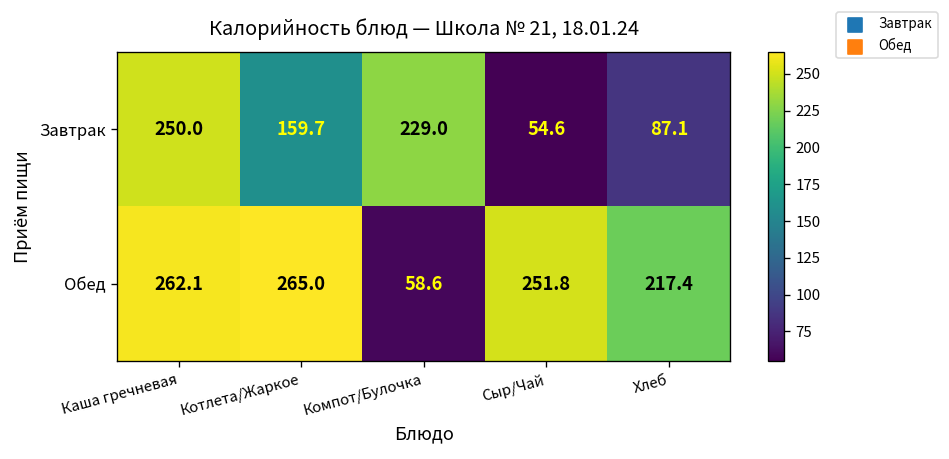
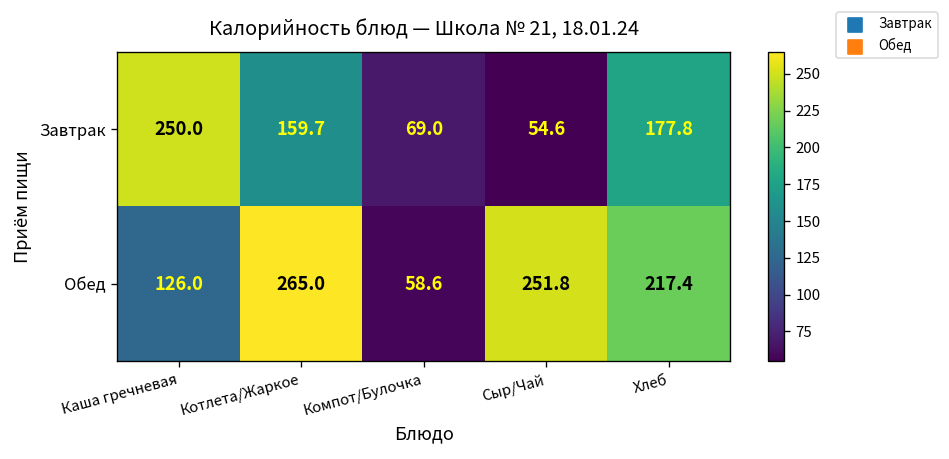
  {
    "Завтрак": {
      "Каша гречневая": 250.0,
      "Котлета/Жаркое": 159.7,
-     "Компот/Булочка": 229.0,
+     "Компот/Булочка": 69.0,
      "Сыр/Чай": 54.6,
-     "Хлеб": 87.1
+     "Хлеб": 177.8
    },
    "Обед": {
-     "Каша гречневая": 262.1,
+     "Каша гречневая": 126.0,
      "Котлета/Жаркое": 265.0,
      "Компот/Булочка": 58.6,
      "Сыр/Чай": 251.8,
      "Хлеб": 217.4
    }
  }
